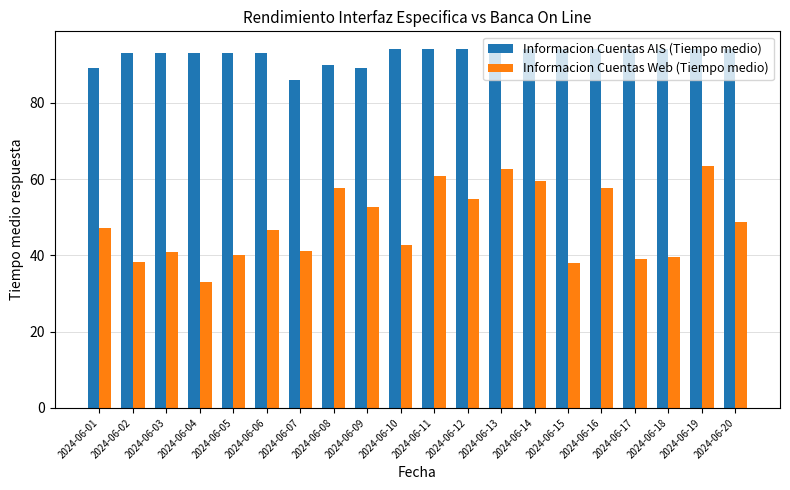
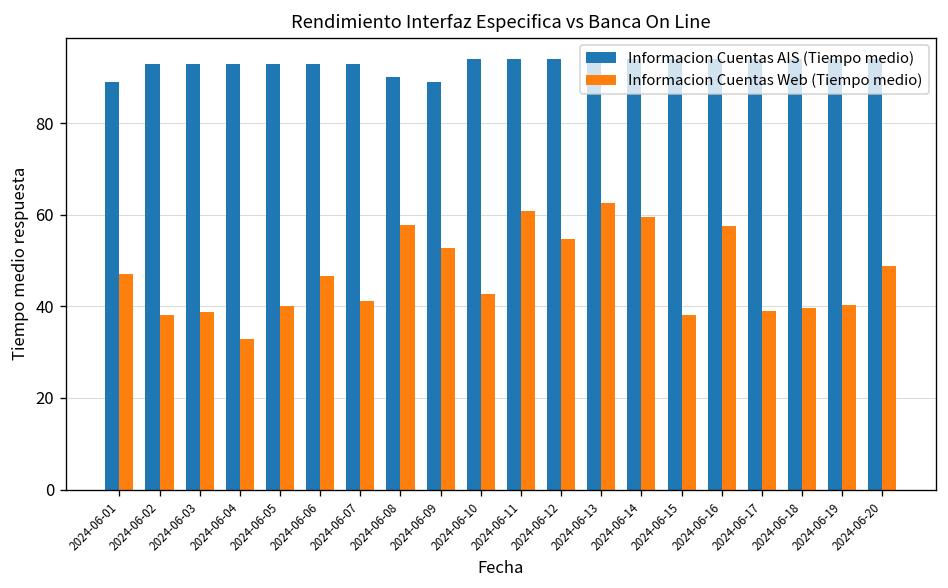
  {
    "Informacion Cuentas AIS (Tiempo medio)": {
      "2024-06-01": 89,
      "2024-06-02": 93,
      "2024-06-03": 93,
      "2024-06-04": 93,
      "2024-06-05": 93,
      "2024-06-06": 93,
-     "2024-06-07": 86,
+     "2024-06-07": 93,
      "2024-06-08": 90,
      "2024-06-09": 89,
      "2024-06-10": 94,
      "2024-06-11": 94,
      "2024-06-12": 94
    },
    "Informacion Cuentas Web (Tiempo medio)": {
      "2024-06-01": 47,
      "2024-06-02": 38,
-     "2024-06-03": 41,
+     "2024-06-03": 39,
      "2024-06-04": 33,
      "2024-06-05": 40,
      "2024-06-06": 47,
      "2024-06-07": 41,
      "2024-06-08": 58,
      "2024-06-09": 53,
      "2024-06-10": 43,
      "2024-06-11": 61,
      "2024-06-12": 55,
      "2024-06-13": 63,
      "2024-06-14": 59,
      "2024-06-15": 38,
      "2024-06-16": 58,
      "2024-06-17": 39,
      "2024-06-18": 40,
-     "2024-06-19": 63,
+     "2024-06-19": 40,
      "2024-06-20": 49
    }
  }
